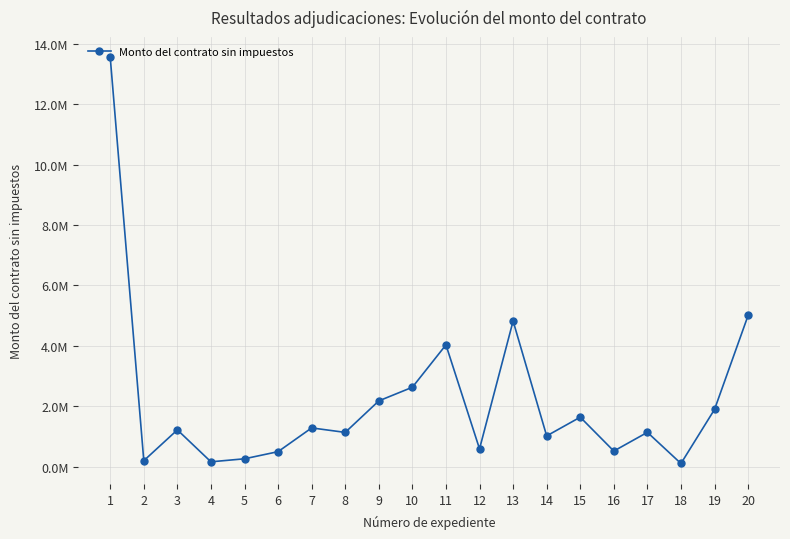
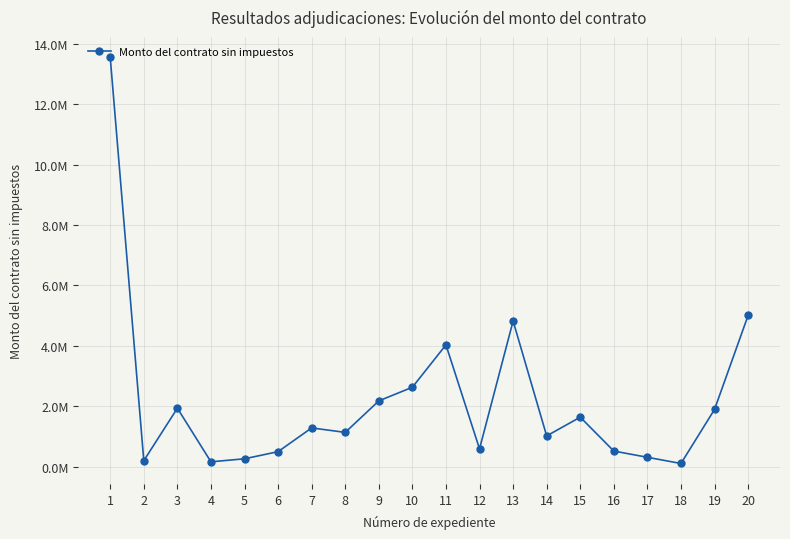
  {
    "1": 13600000,
    "2": 200000,
-   "3": 1200000,
+   "3": 1900000,
    "4": 200000,
    "5": 300000,
    "6": 500000,
    "7": 1300000,
    "8": 1100000,
    "9": 2200000,
    "10": 2600000,
    "11": 4000000,
    "12": 600000,
    "13": 4800000,
    "14": 1000000,
    "15": 1600000,
    "16": 500000,
-   "17": 1100000,
+   "17": 300000,
    "18": 100000,
    "19": 1900000,
    "20": 5000000
  }
